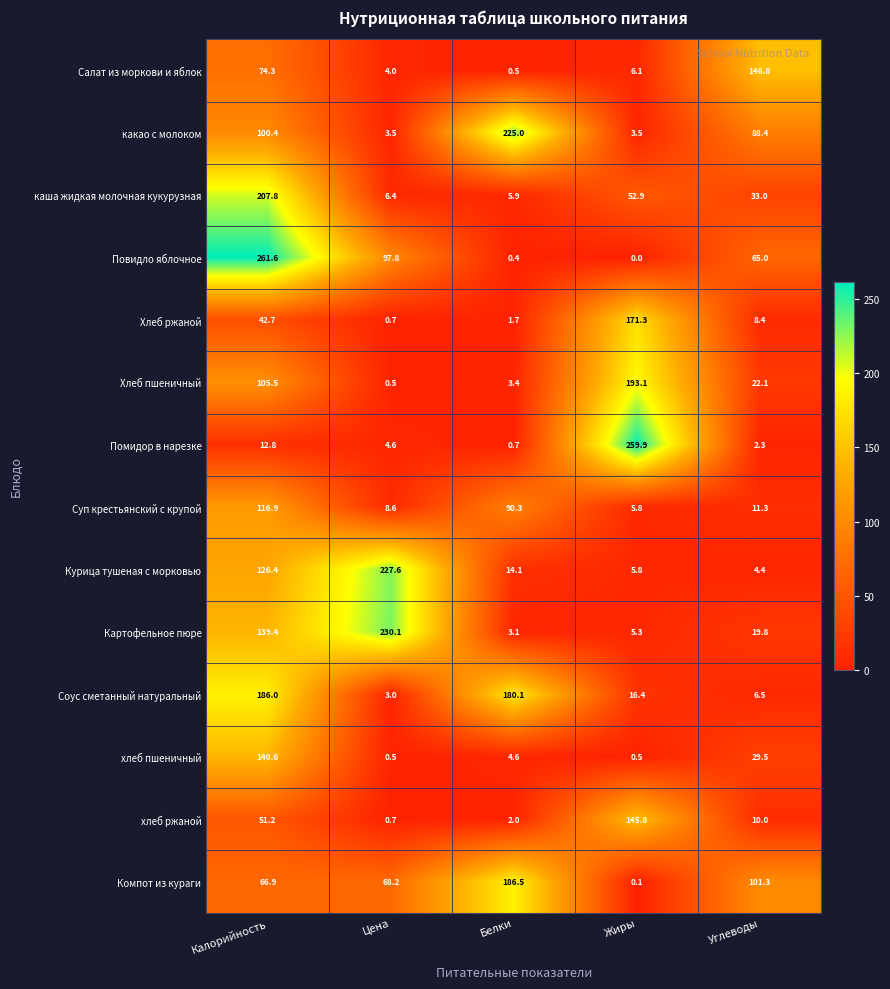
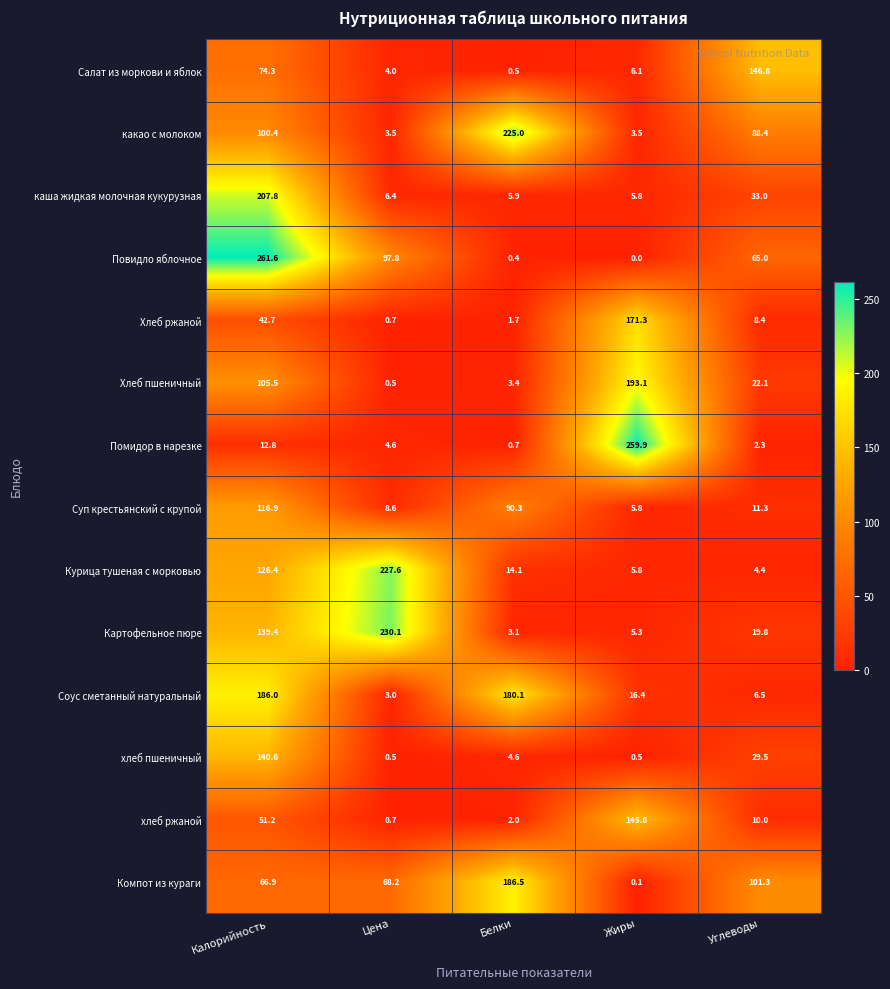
  {
    "Салат из моркови и яблок": {
      "Калорийность": 74.3,
      "Цена": 4.0,
      "Белки": 0.5,
      "Жиры": 6.1
    },
    "какао с молоком": {
      "Калорийность": 100.4,
      "Цена": 3.5,
      "Белки": 225.0,
      "Жиры": 3.5,
      "Углеводы": 88.4
    },
    "каша жидкая молочная кукурузная": {
      "Калорийность": 207.8,
      "Цена": 6.4,
      "Белки": 5.9,
-     "Жиры": 52.9,
+     "Жиры": 5.8,
      "Углеводы": 33.0
    },
    "Повидло яблочное": {
      "Калорийность": 261.6,
      "Цена": 97.8,
      "Белки": 0.4,
      "Жиры": 0.0,
      "Углеводы": 65.0
    },
    "Хлеб ржаной": {
      "Калорийность": 42.7,
      "Цена": 0.7,
      "Белки": 1.7,
      "Жиры": 171.3,
      "Углеводы": 8.4
    },
    "Хлеб пшеничный": {
      "Калорийность": 105.5,
      "Цена": 0.5,
      "Белки": 3.4,
      "Жиры": 193.1,
      "Углеводы": 22.1
    },
    "Помидор в нарезке": {
      "Калорийность": 12.8,
      "Цена": 4.6,
      "Белки": 0.7,
      "Жиры": 259.9,
      "Углеводы": 2.3
    },
    "Суп крестьянский с крупой": {
      "Калорийность": 116.9,
      "Цена": 8.6,
      "Белки": 90.3,
      "Жиры": 5.8,
      "Углеводы": 11.3
    },
    "Курица тушеная с морковью": {
      "Калорийность": 126.4,
      "Цена": 227.6,
      "Белки": 14.1,
      "Жиры": 5.8,
      "Углеводы": 4.4
    },
    "Картофельное пюре": {
      "Калорийность": 139.4,
      "Цена": 230.1,
      "Белки": 3.1,
      "Жиры": 5.3,
      "Углеводы": 19.8
    },
    "Соус сметанный натуральный": {
      "Калорийность": 186.0,
      "Цена": 3.0,
      "Белки": 180.1,
      "Жиры": 16.4,
      "Углеводы": 6.5
    },
    "хлеб пшеничный": {
      "Калорийность": 140.6,
      "Цена": 0.5,
      "Белки": 4.6,
      "Жиры": 0.5,
      "Углеводы": 29.5
    },
    "хлеб ржаной": {
      "Калорийность": 51.2,
      "Цена": 0.7,
      "Белки": 2.0,
      "Жиры": 145.8,
      "Углеводы": 10.0
    },
    "Компот из кураги": {
      "Калорийность": 66.9,
      "Цена": 68.2,
      "Белки": 186.5,
      "Жиры": 0.1,
      "Углеводы": 101.3
    }
  }
